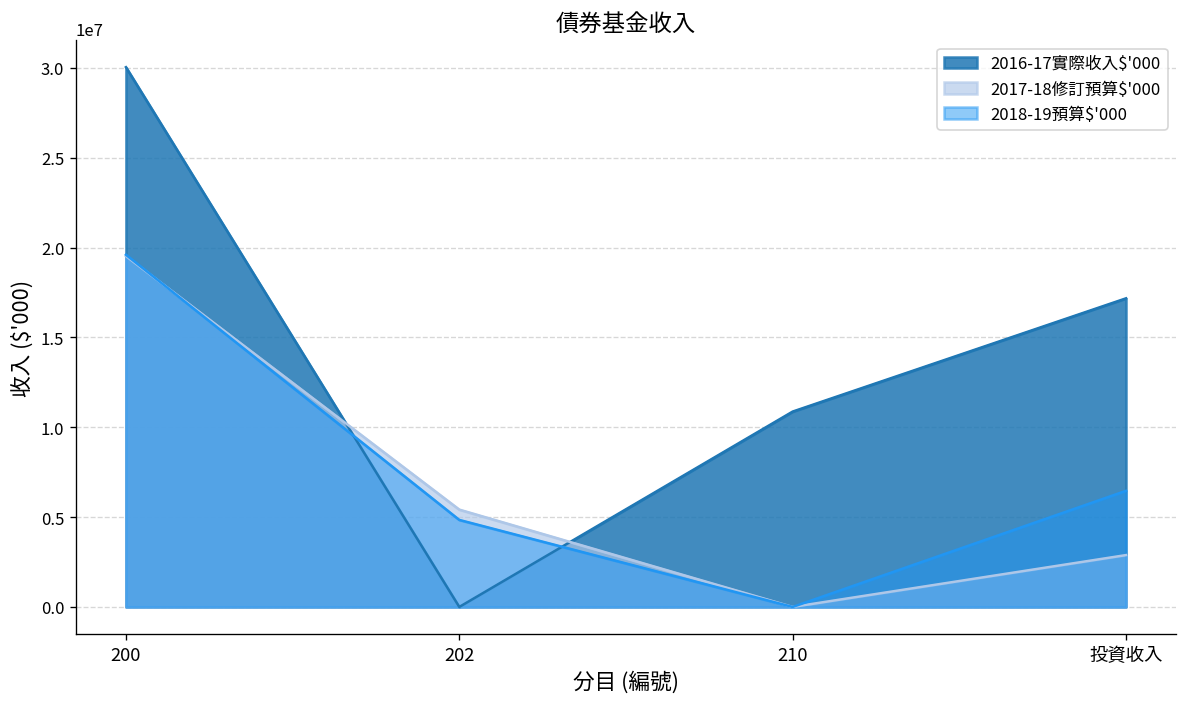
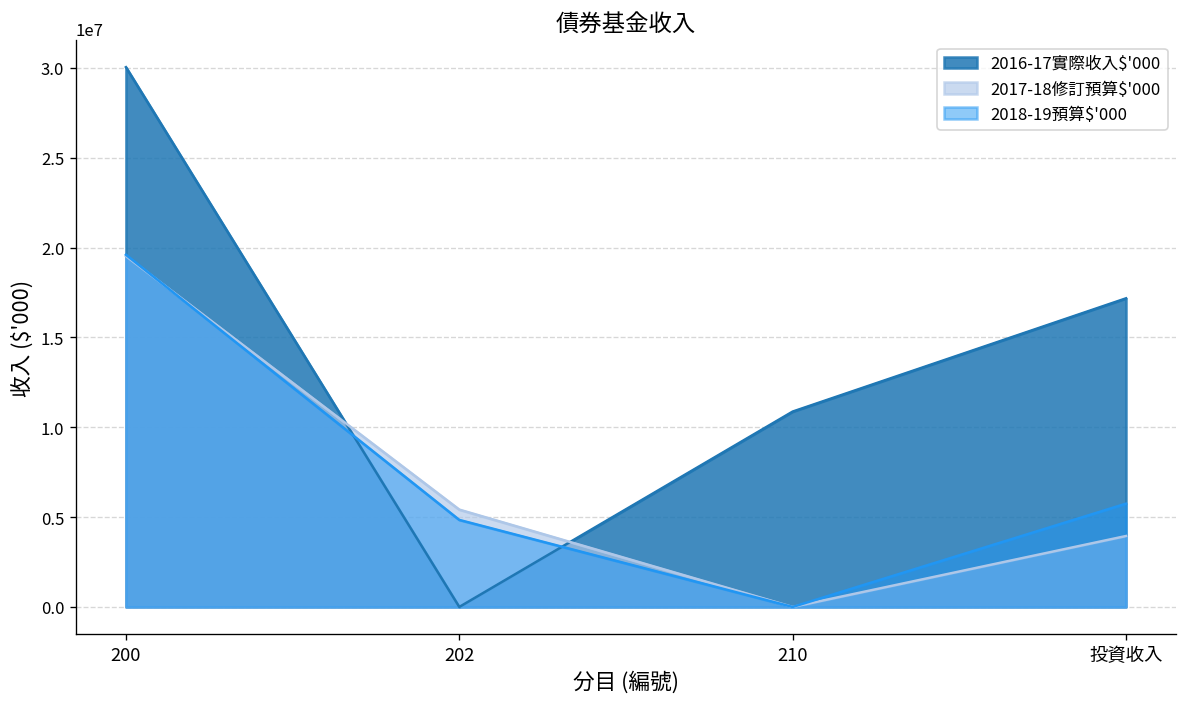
  {
    "2016-17實際收入$'000": {
      "200": 30000000,
      "202": 0,
      "210": 10900000,
      "投資收入": 17200000
    },
    "2017-18修訂預算$'000": {
      "202": 5400000,
-     "投資收入": 2900000
+     "投資收入": 3900000
    },
    "2018-19預算$'000": {
      "202": 4800000,
-     "投資收入": 6500000
+     "投資收入": 5700000
    }
  }
